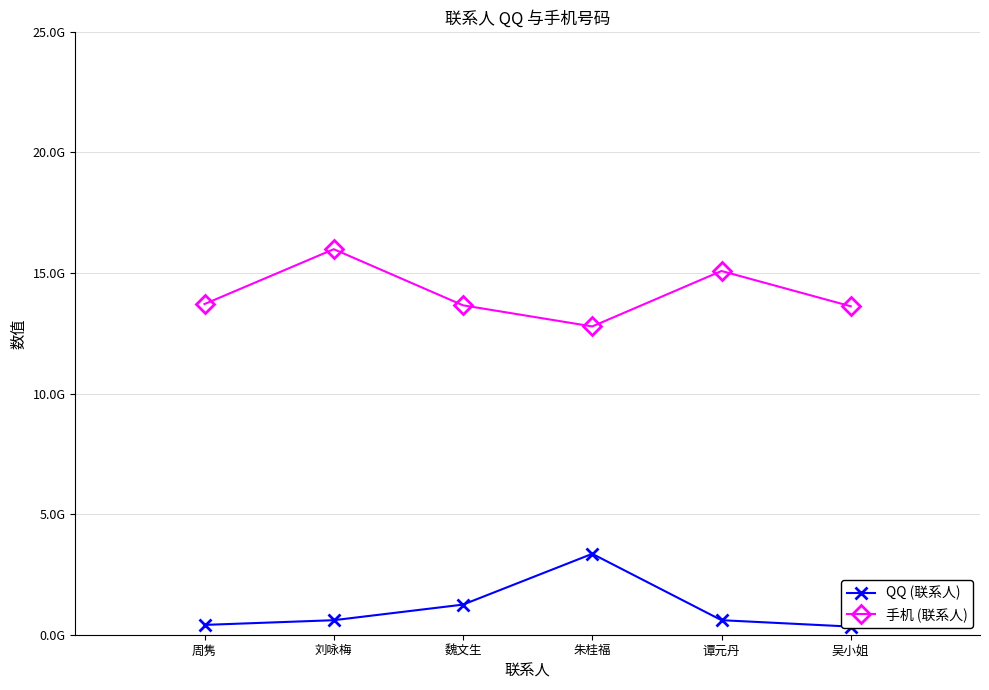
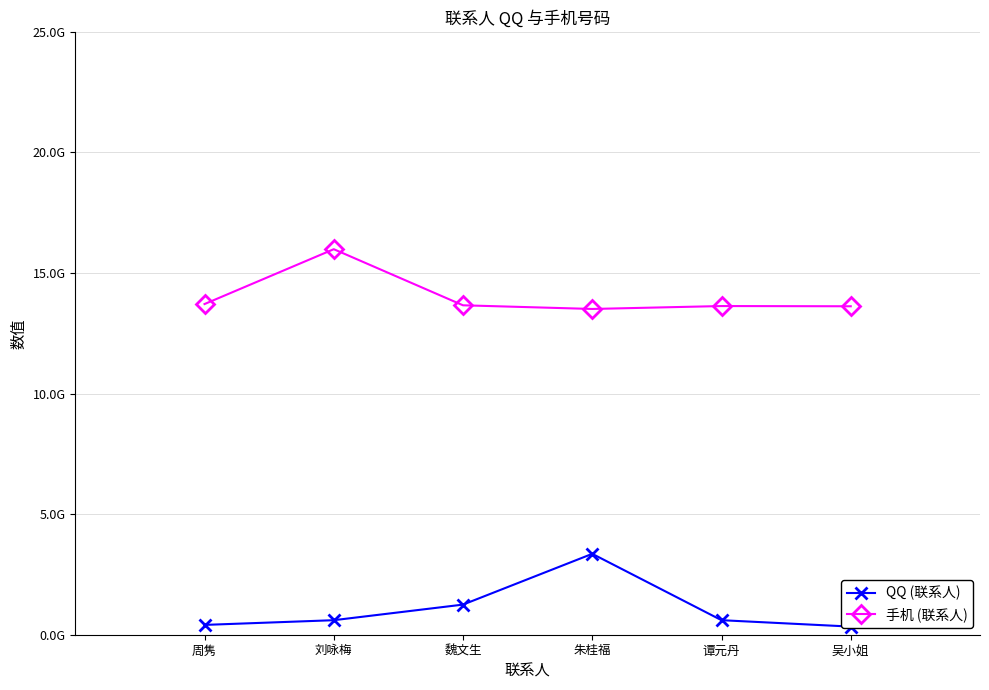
  {
    "QQ (联系人)": {
      "周隽": 400000000,
      "刘咏梅": 600000000,
      "魏文生": 1200000000,
      "朱桂福": 3400000000,
      "谭元丹": 600000000
    },
    "手机 (联系人)": {
      "周隽": 13700000000,
      "刘咏梅": 16000000000,
      "魏文生": 13700000000,
-     "朱桂福": 12800000000,
-     "谭元丹": 15100000000,
+     "朱桂福": 13500000000,
+     "谭元丹": 13600000000,
      "吴小姐": 13600000000
    }
  }
